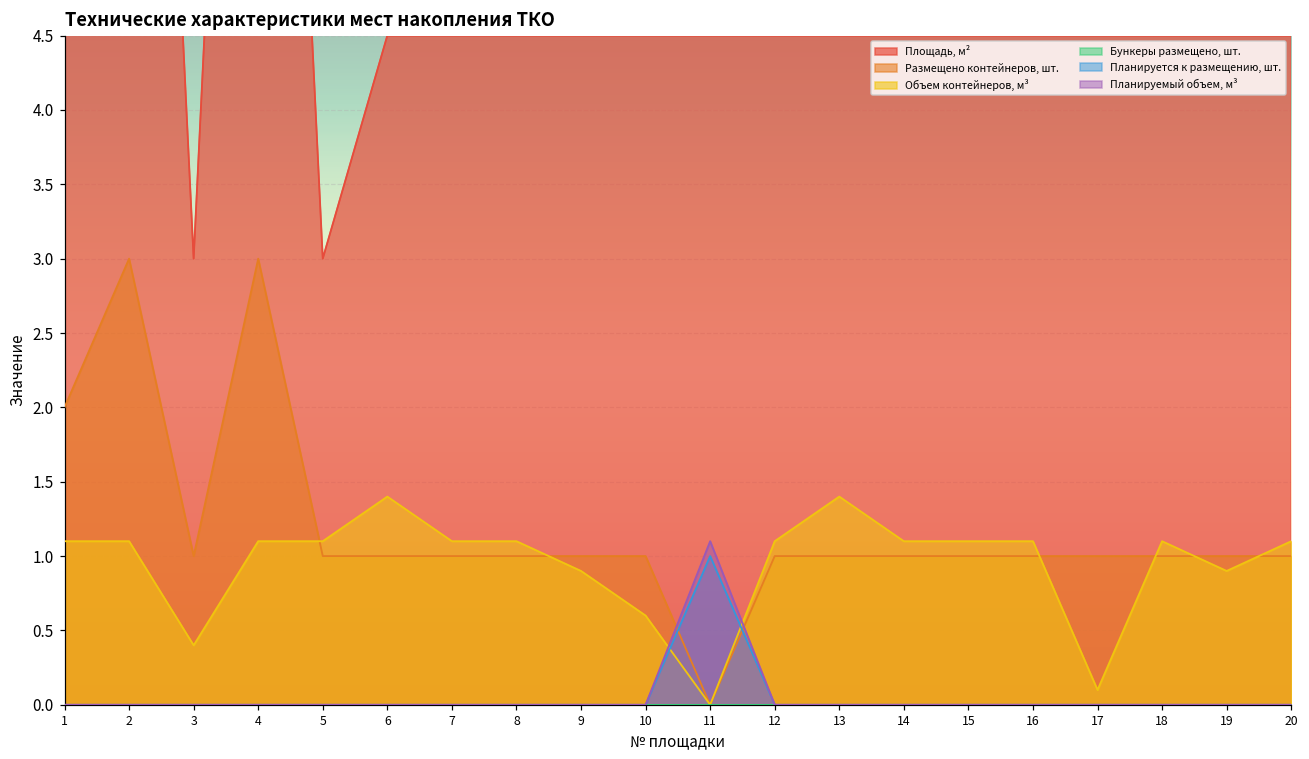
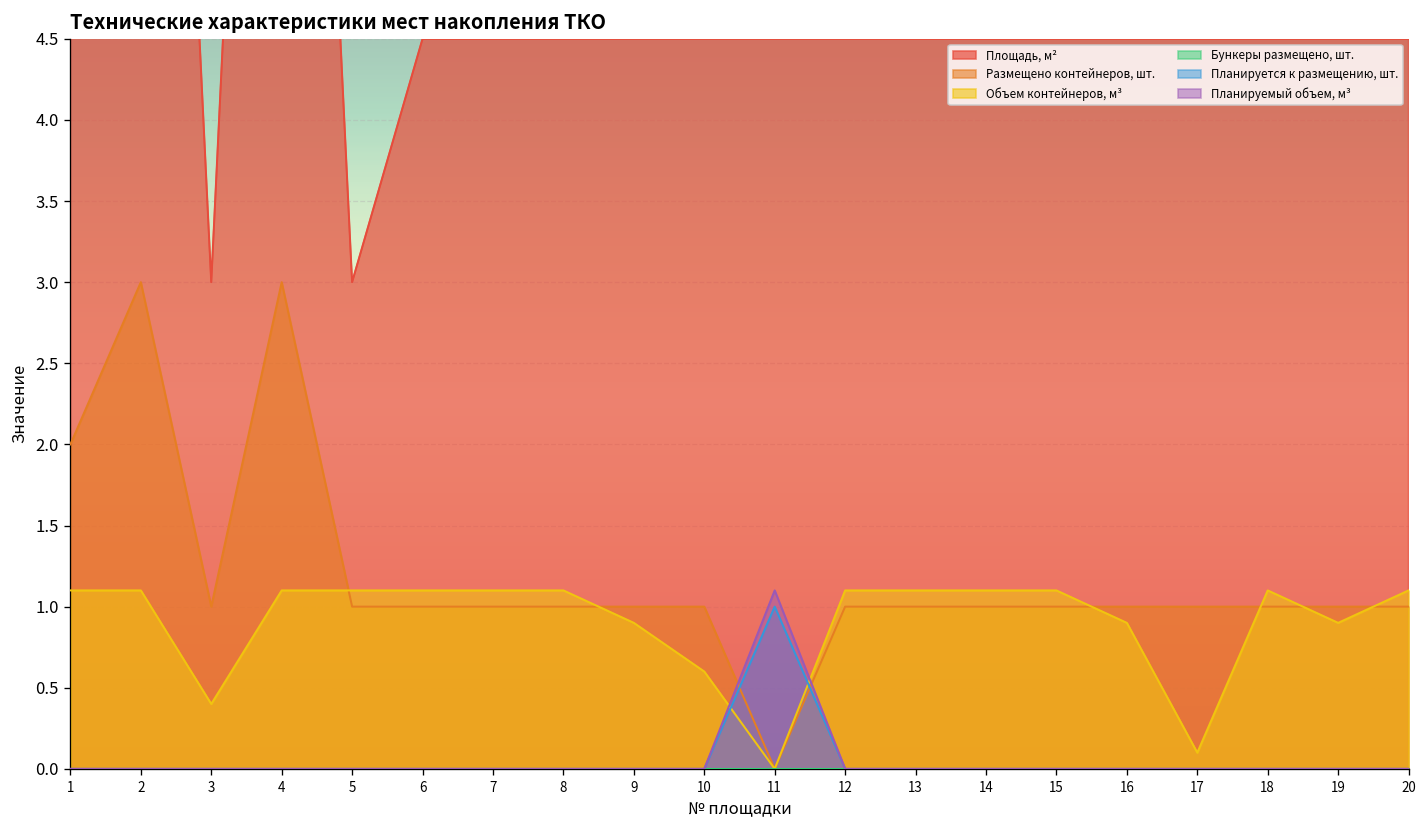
  {
    "Объем контейнеров, м³": {
      "1": 1.1,
      "2": 1.1,
      "3": 0.4,
      "4": 1.1,
      "5": 1.1,
-     "6": 1.4,
+     "6": 1.1,
      "7": 1.1,
      "8": 1.1,
      "9": 0.9,
      "10": 0.6,
      "12": 1.1,
-     "13": 1.4,
+     "13": 1.1,
      "14": 1.1,
      "15": 1.1,
-     "16": 1.1,
+     "16": 0.9,
      "17": 0.1,
      "18": 1.1,
      "19": 0.9,
      "20": 1.1
    },
    "Планируется к размещению, шт.": {
      "11": 1.0
    },
    "Планируемый объем, м³": {
      "11": 1.1
    }
  }
